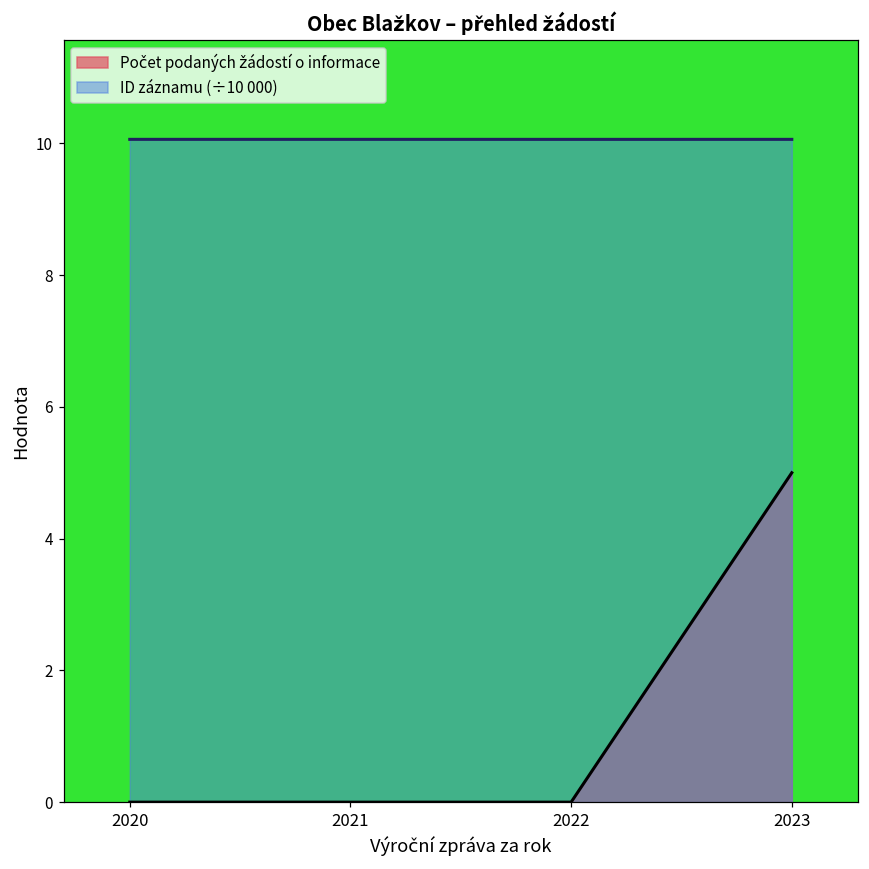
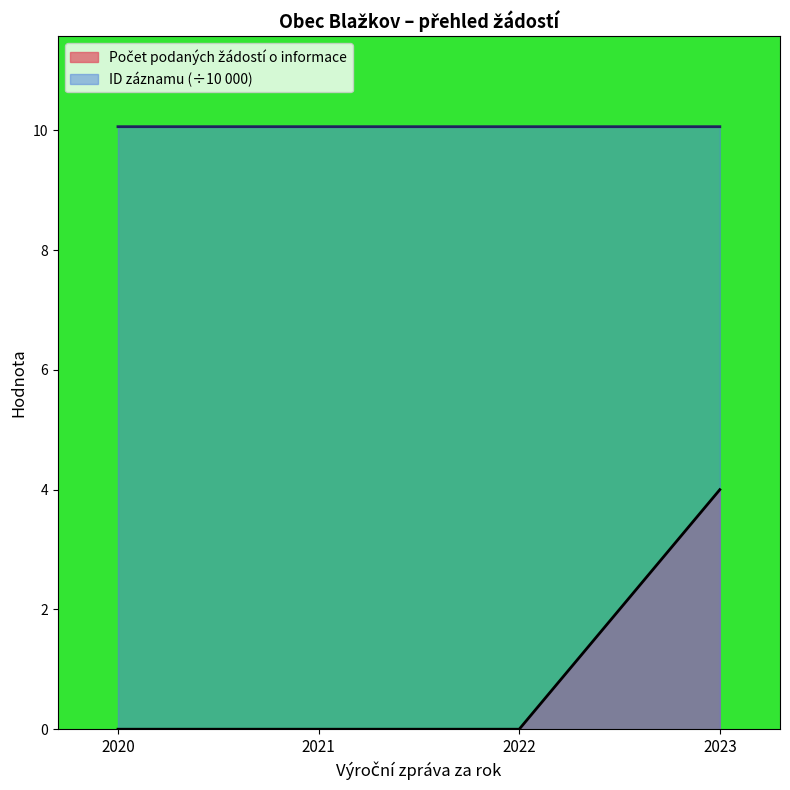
  {
    "Počet podaných žádostí o informace": {
      "2020": 0,
      "2021": 0,
      "2022": 0,
-     "2023": 5
+     "2023": 4
    },
    "ID záznamu (÷10 000)": {
      "2020": 10.1,
      "2021": 10.1,
      "2022": 10.1,
      "2023": 10.1
    }
  }
